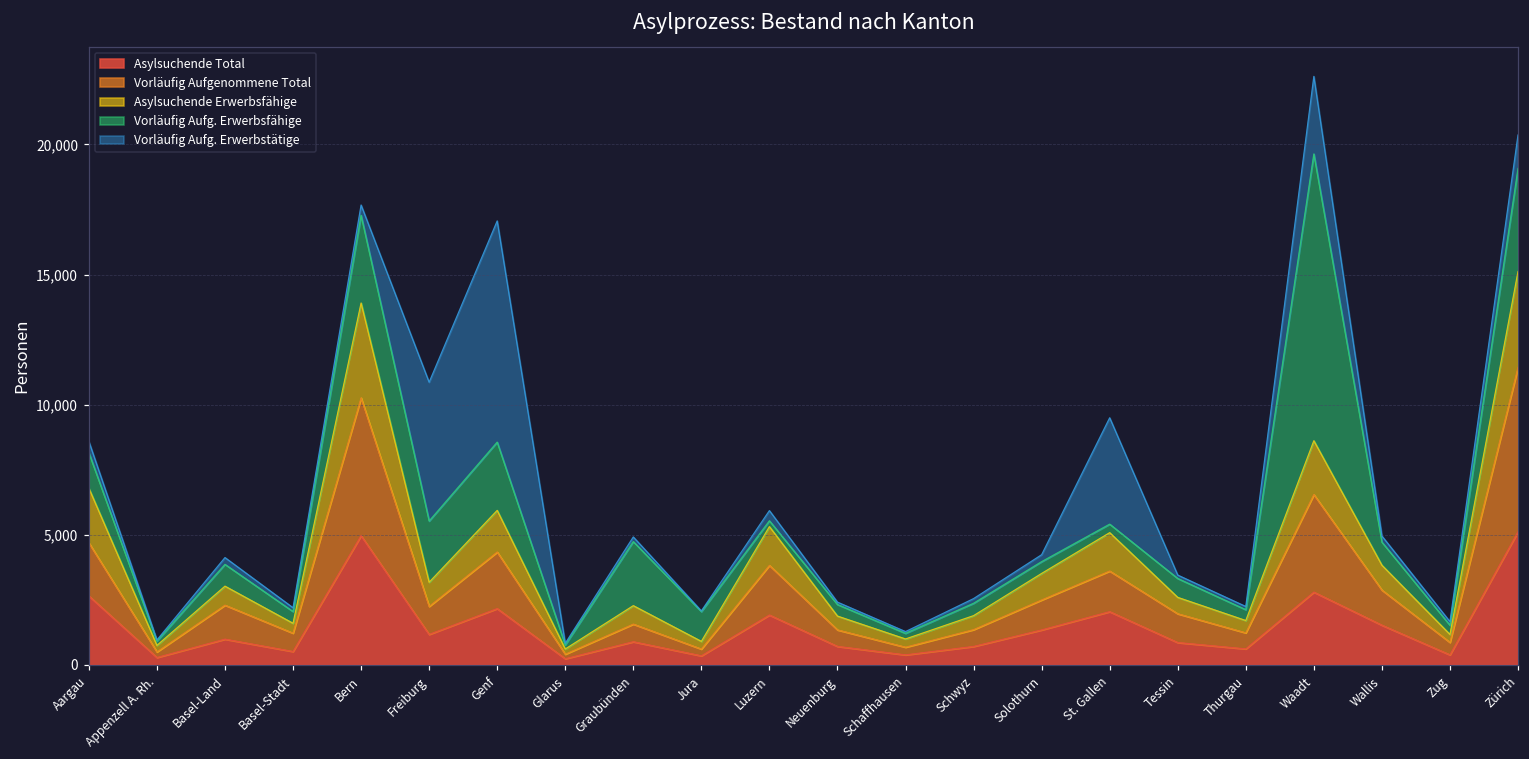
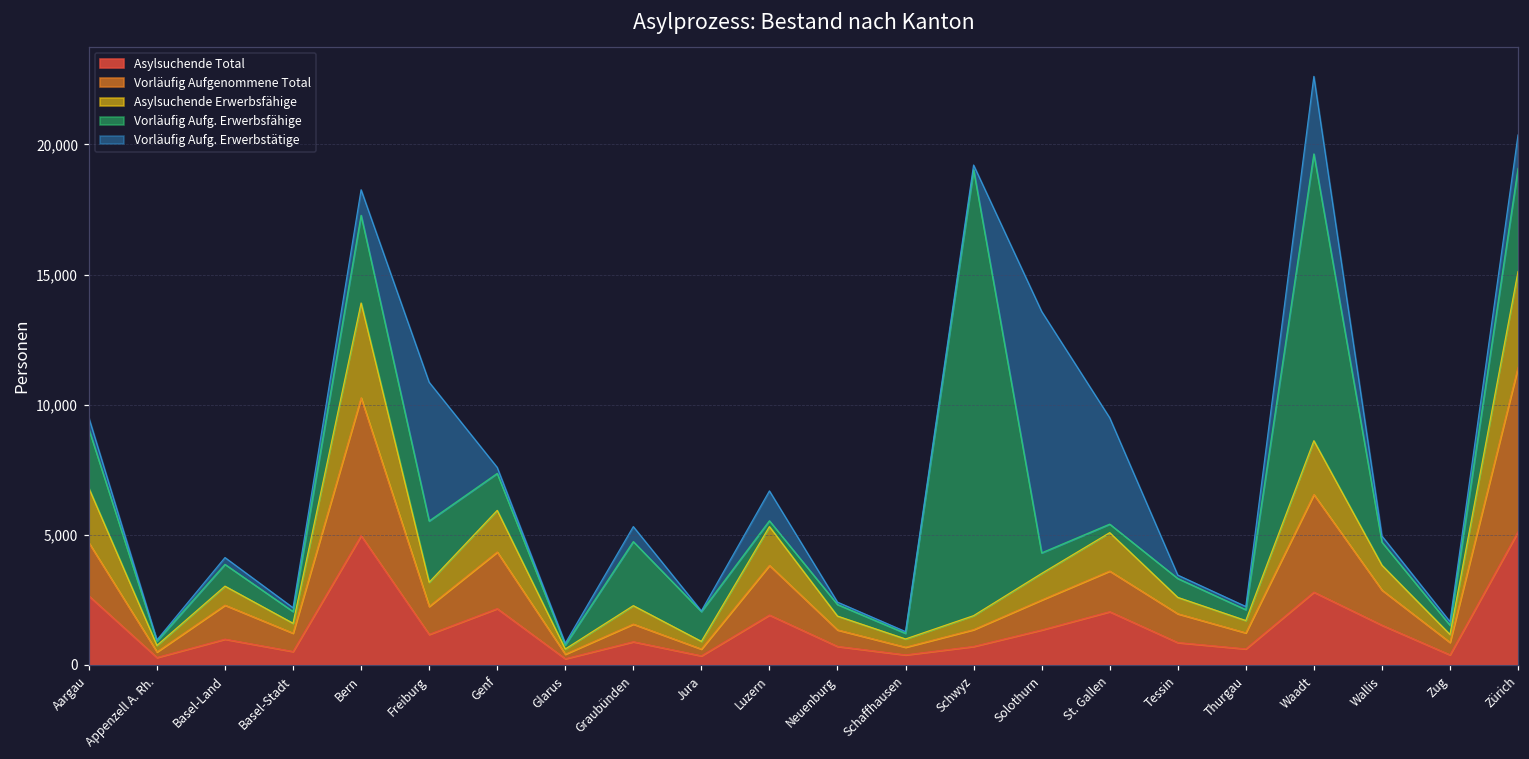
  {
    "Vorläufig Aufg. Erwerbsfähige": {
-     "Aargau": "1,400",
+     "Aargau": "2,300",
      "Basel-Land": "800",
      "Basel-Stadt": "500",
      "Bern": "3,400",
      "Freiburg": "2,400",
-     "Genf": "2,600",
+     "Genf": "1,400",
      "Graubünden": "2,500",
      "Luzern": "200",
-     "Schwyz": "500",
-     "Solothurn": "500",
+     "Schwyz": "17,100",
+     "Solothurn": "800",
      "St. Gallen": "300",
      "Tessin": "700",
      "Thurgau": "400",
      "Waadt": "11,000",
      "Wallis": "900",
      "Zug": "400",
      "Zürich": "4,000"
    },
    "Vorläufig Aufg. Erwerbstätige": {
      "Aargau": "400",
      "Basel-Land": "300",
      "Basel-Stadt": "100",
-     "Bern": "400",
+     "Bern": "1,000",
      "Freiburg": "5,300",
-     "Genf": "8,500",
-     "Graubünden": "200",
-     "Luzern": "400",
+     "Genf": "200",
+     "Graubünden": "600",
+     "Luzern": "1,100",
      "Schwyz": "200",
-     "Solothurn": "300",
+     "Solothurn": "9,300",
      "St. Gallen": "4,100",
      "Tessin": "100",
      "Thurgau": "100",
      "Waadt": "3,000",
      "Wallis": "200",
      "Zug": "100",
      "Zürich": "1,300"
    }
  }
